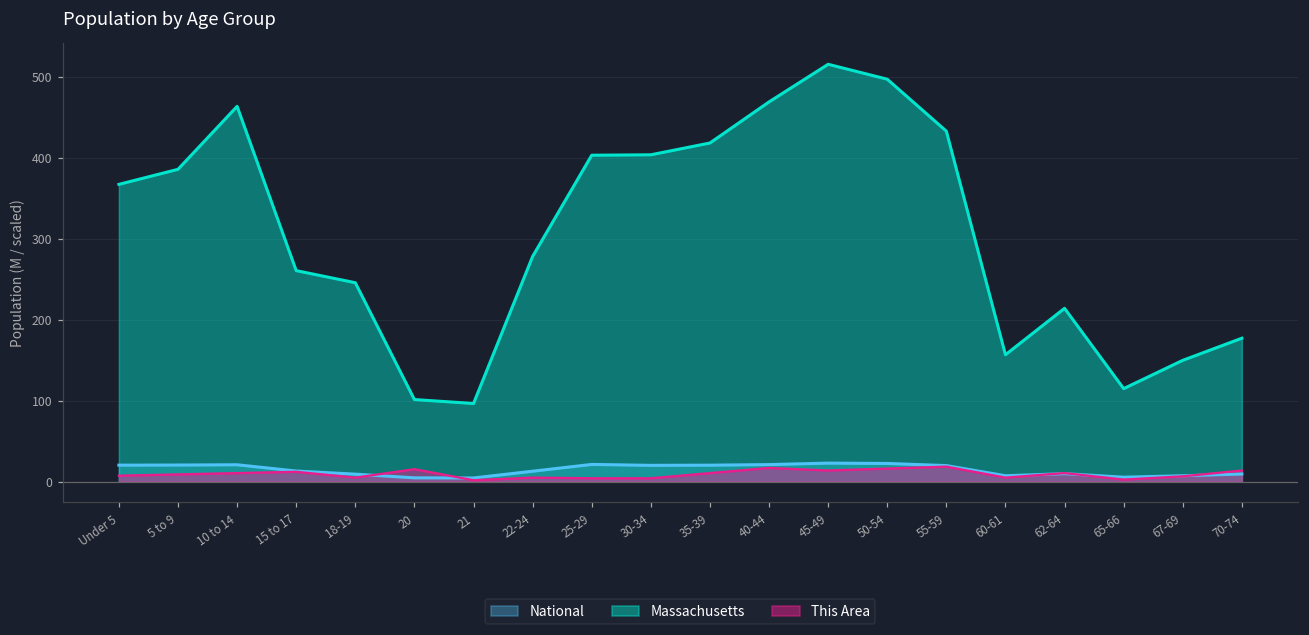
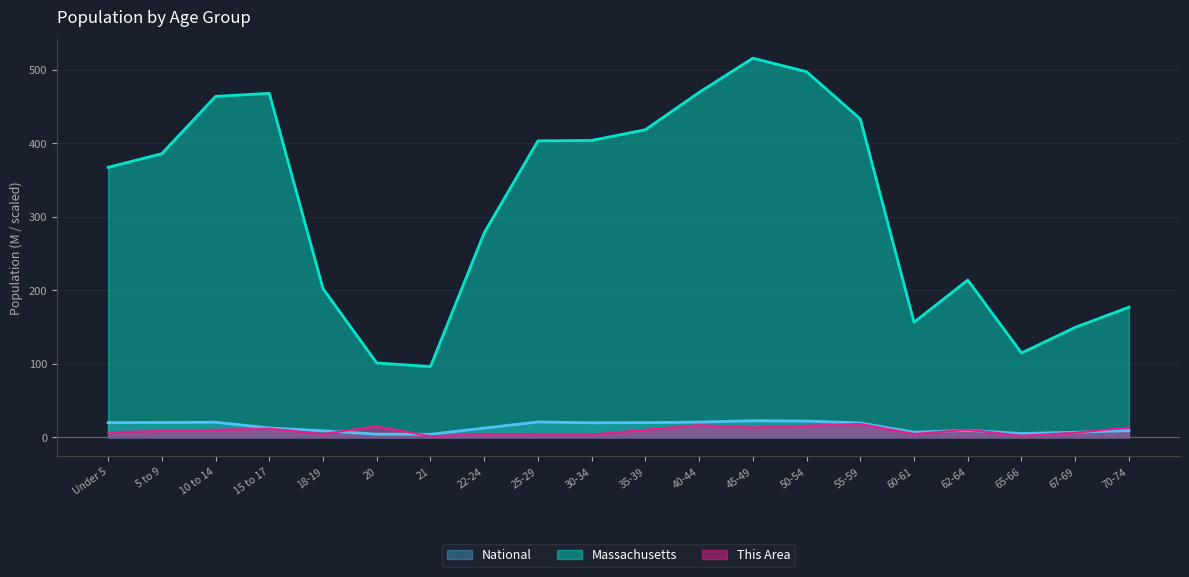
  {
    "National": {
      "Under 5": 20,
      "5 to 9": 20,
      "10 to 14": 20,
      "18-19": 10,
      "20": 0,
      "22-24": 10,
      "25-29": 20,
      "30-34": 20,
      "35-39": 20,
      "40-44": 20,
      "45-49": 20,
      "50-54": 20,
      "70-74": 10
    },
    "Massachusetts": {
      "Under 5": 370,
      "5 to 9": 390,
      "10 to 14": 460,
-     "15 to 17": 260,
-     "18-19": 250,
+     "15 to 17": 470,
+     "18-19": 200,
      "20": 100,
      "21": 100,
      "22-24": 280,
      "25-29": 400,
      "30-34": 400,
      "35-39": 420,
      "40-44": 470,
      "45-49": 520,
      "50-54": 500,
      "55-59": 430,
      "60-61": 160,
      "62-64": 210,
      "65-66": 110,
      "67-69": 150,
      "70-74": 180
    },
    "This Area": {
      "Under 5": 10,
      "5 to 9": 10,
      "10 to 14": 10,
      "18-19": 0,
      "20": 20,
      "22-24": 0,
      "25-29": 0,
      "30-34": 0,
      "35-39": 10,
      "40-44": 20,
      "45-49": 10,
      "50-54": 20,
      "70-74": 10
    }
  }
